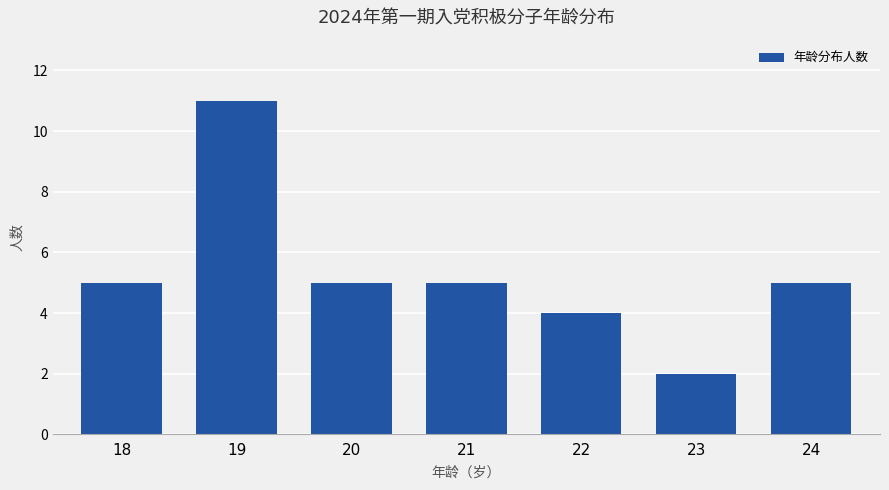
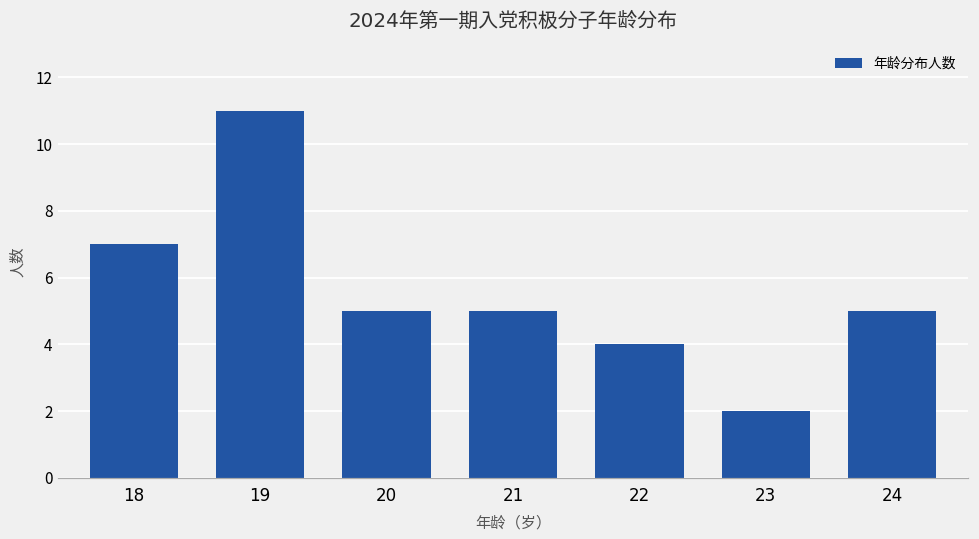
  {
-   "18": 5,
+   "18": 7,
    "19": 11,
    "20": 5,
    "21": 5,
    "22": 4,
    "23": 2,
    "24": 5
  }
